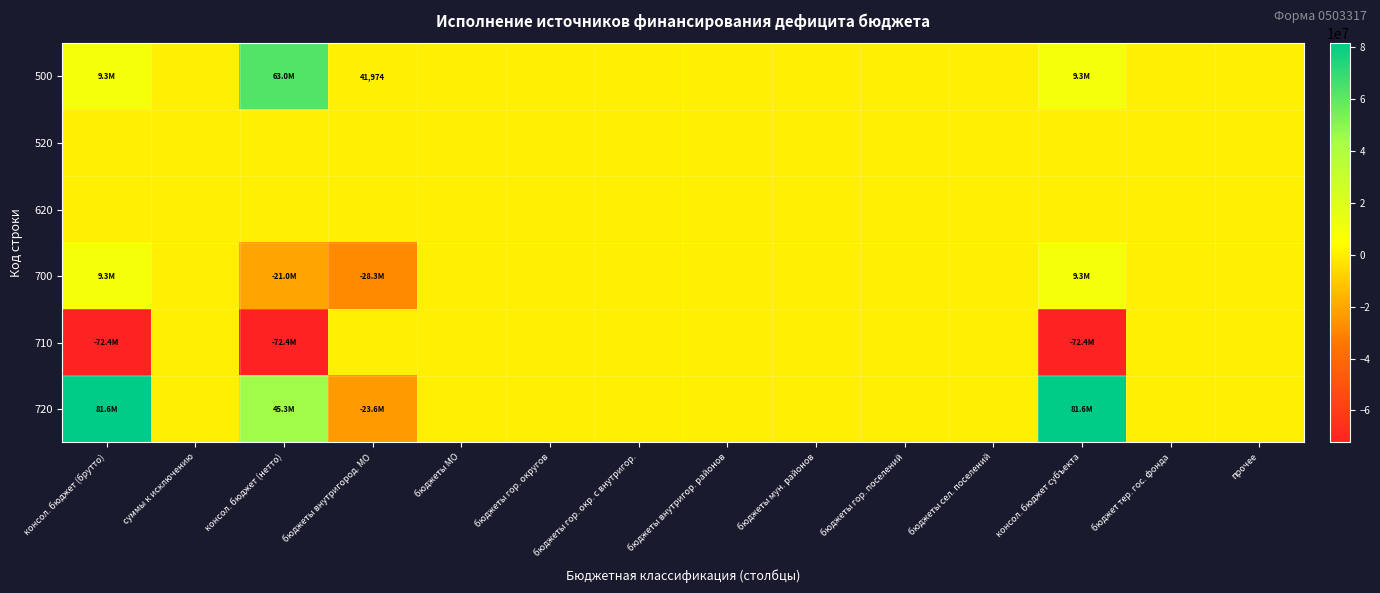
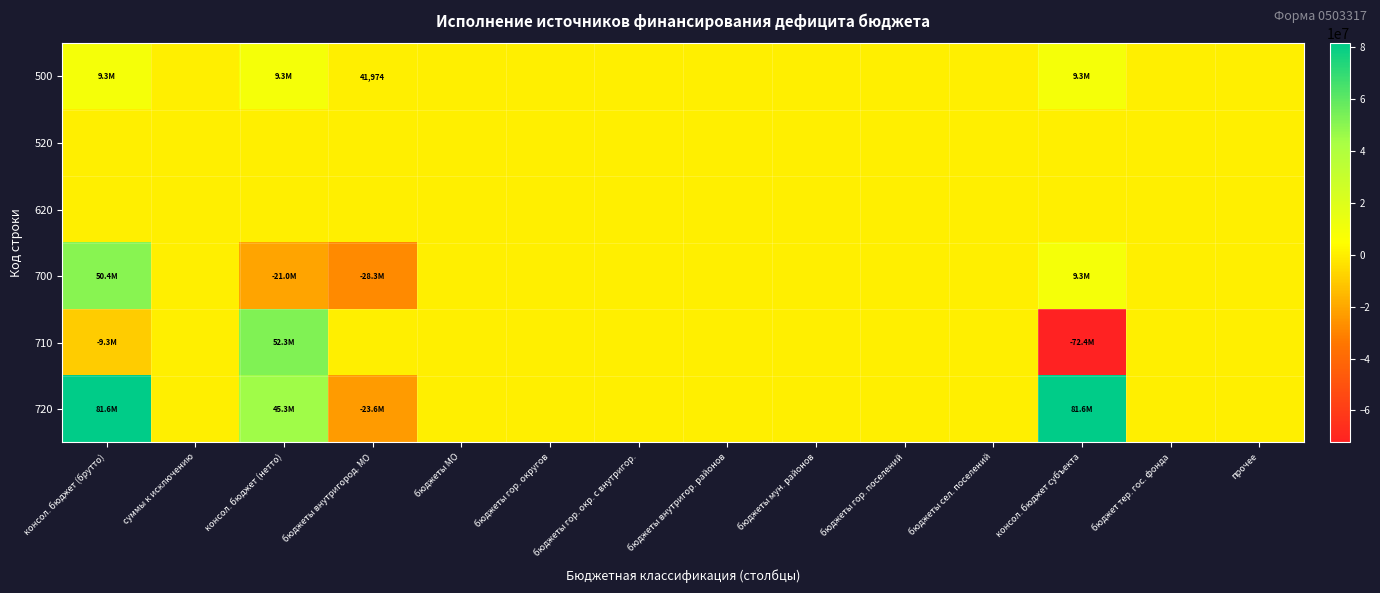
  {
    "500": {
      "консол. бюджет (брутто)": "9.3M",
-     "консол. бюджет (нетто)": "63.0M",
+     "консол. бюджет (нетто)": "9.3M",
      "бюджеты внутригород. МО": "41,974",
      "консол. бюджет субъекта": "9.3M"
    },
    "700": {
-     "консол. бюджет (брутто)": "9.3M",
+     "консол. бюджет (брутто)": "50.4M",
      "консол. бюджет (нетто)": "-21.0M",
      "бюджеты внутригород. МО": "-28.3M",
      "консол. бюджет субъекта": "9.3M"
    },
    "710": {
-     "консол. бюджет (брутто)": "-72.4M",
-     "консол. бюджет (нетто)": "-72.4M",
+     "консол. бюджет (брутто)": "-9.3M",
+     "консол. бюджет (нетто)": "52.3M",
      "консол. бюджет субъекта": "-72.4M"
    },
    "720": {
      "консол. бюджет (брутто)": "81.6M",
      "консол. бюджет (нетто)": "45.3M",
      "бюджеты внутригород. МО": "-23.6M",
      "консол. бюджет субъекта": "81.6M"
    }
  }
